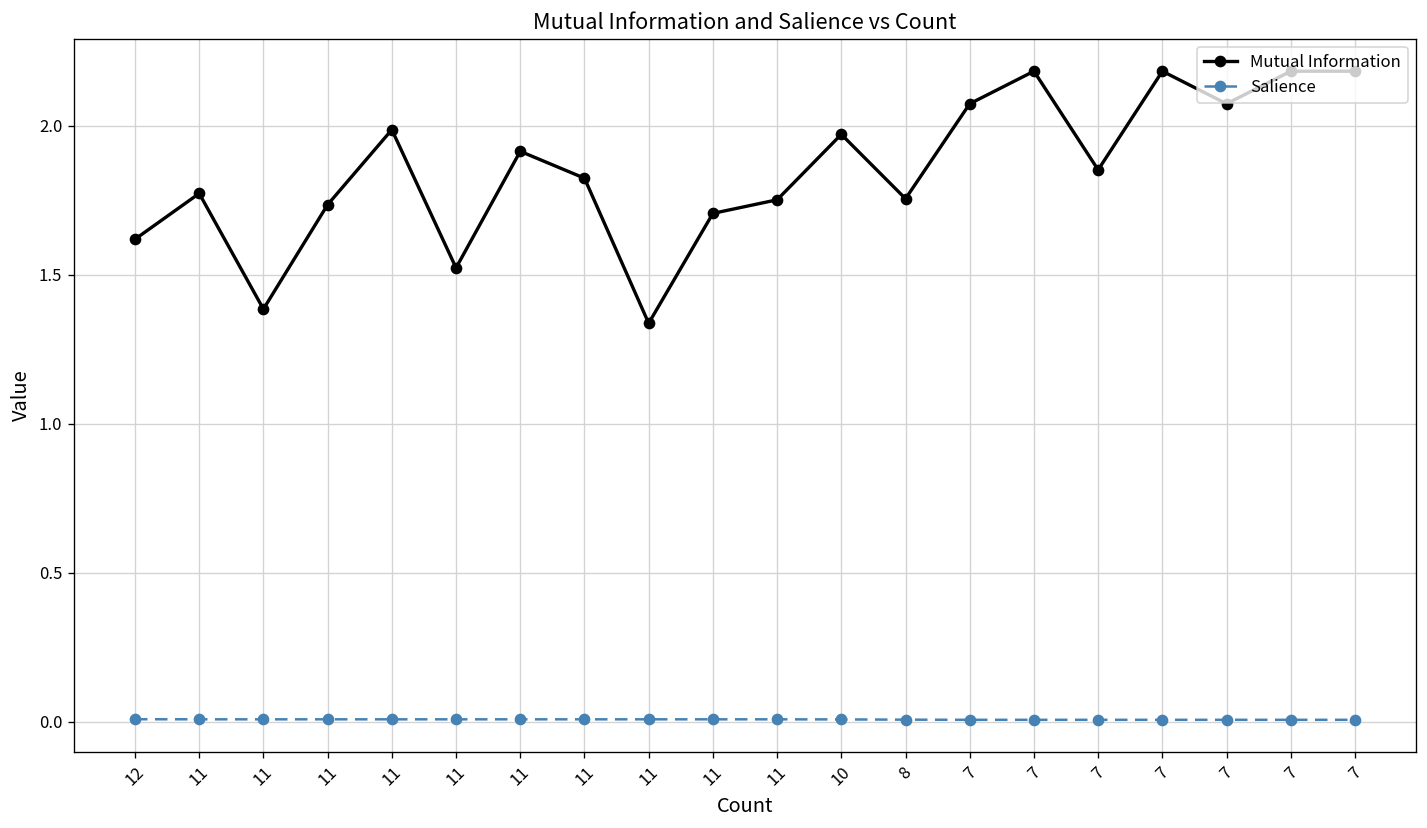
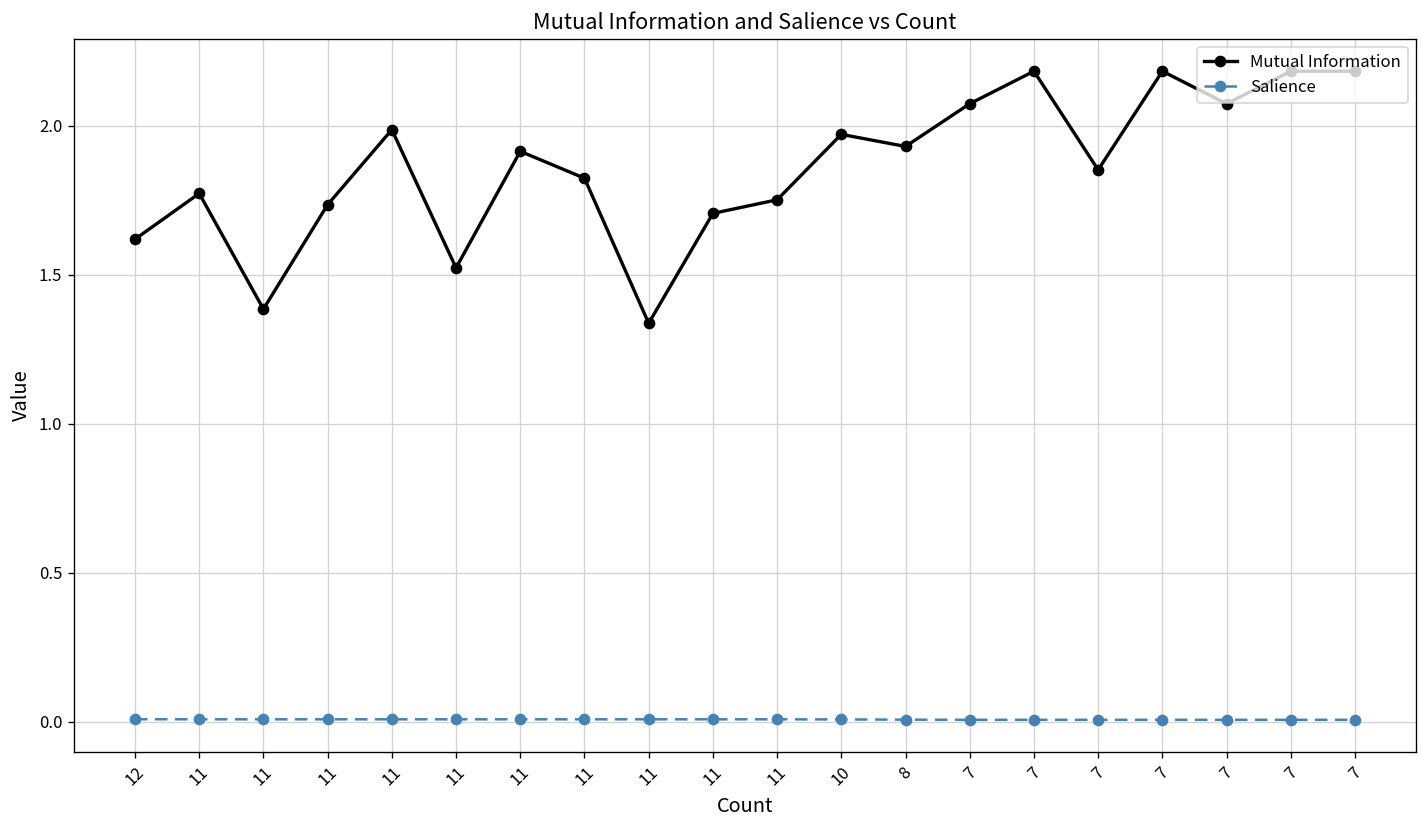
  {
    "Mutual Information": {
      "12": 1.62,
      "10": 1.97,
-     "8": 1.76
+     "8": 1.93
    },
    "Salience": {
      "12": 0.01,
      "10": 0.01,
      "8": 0.01
    }
  }
